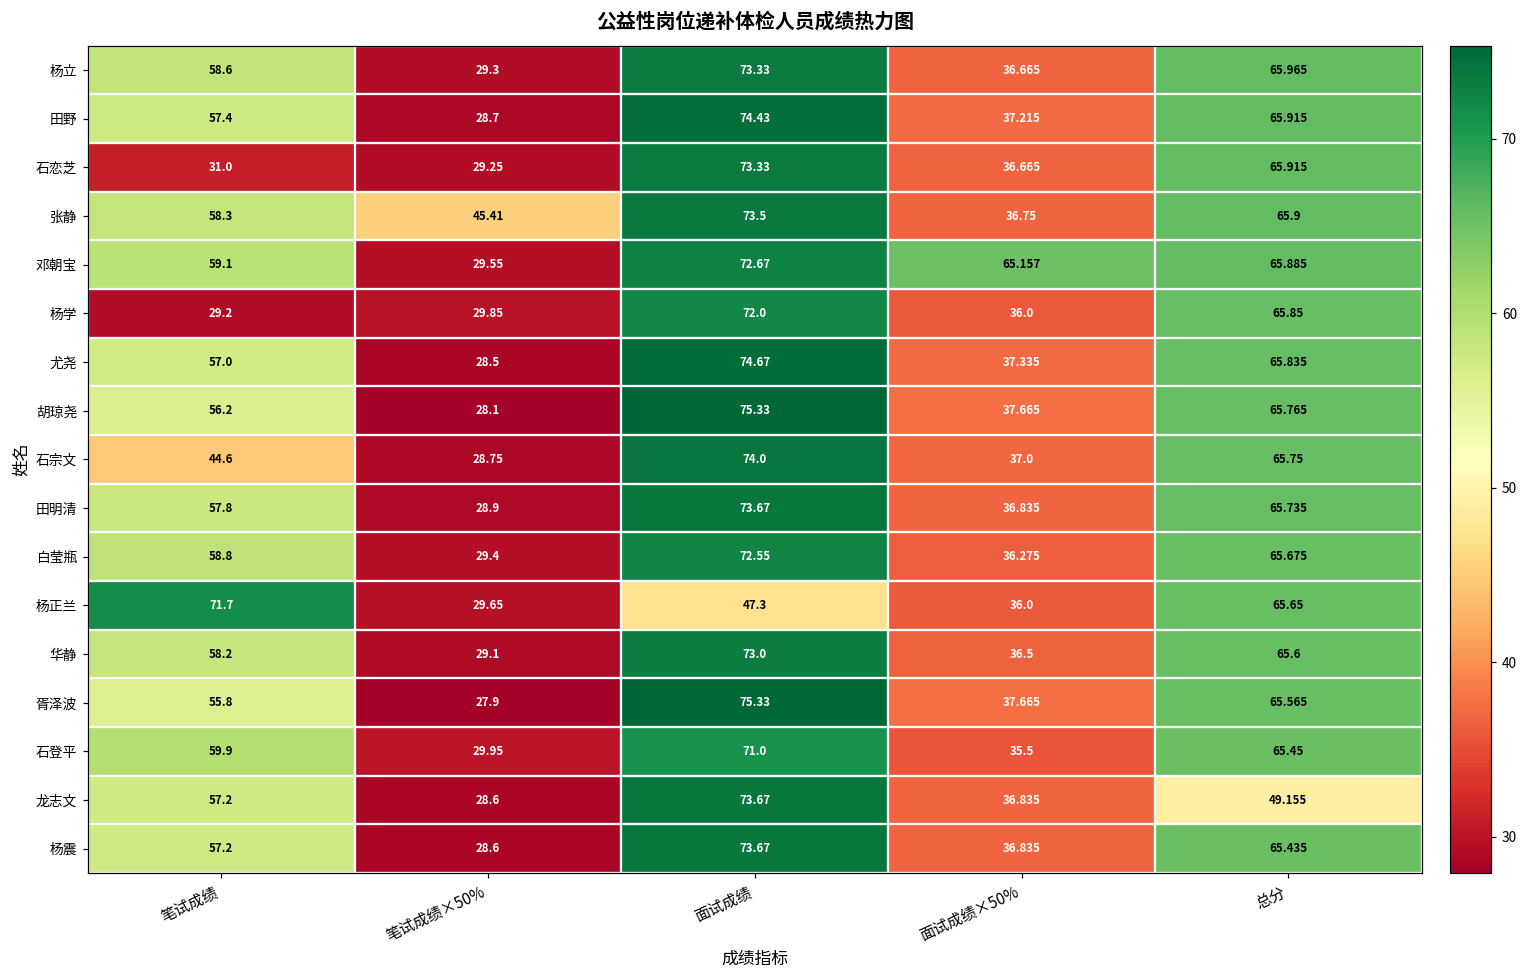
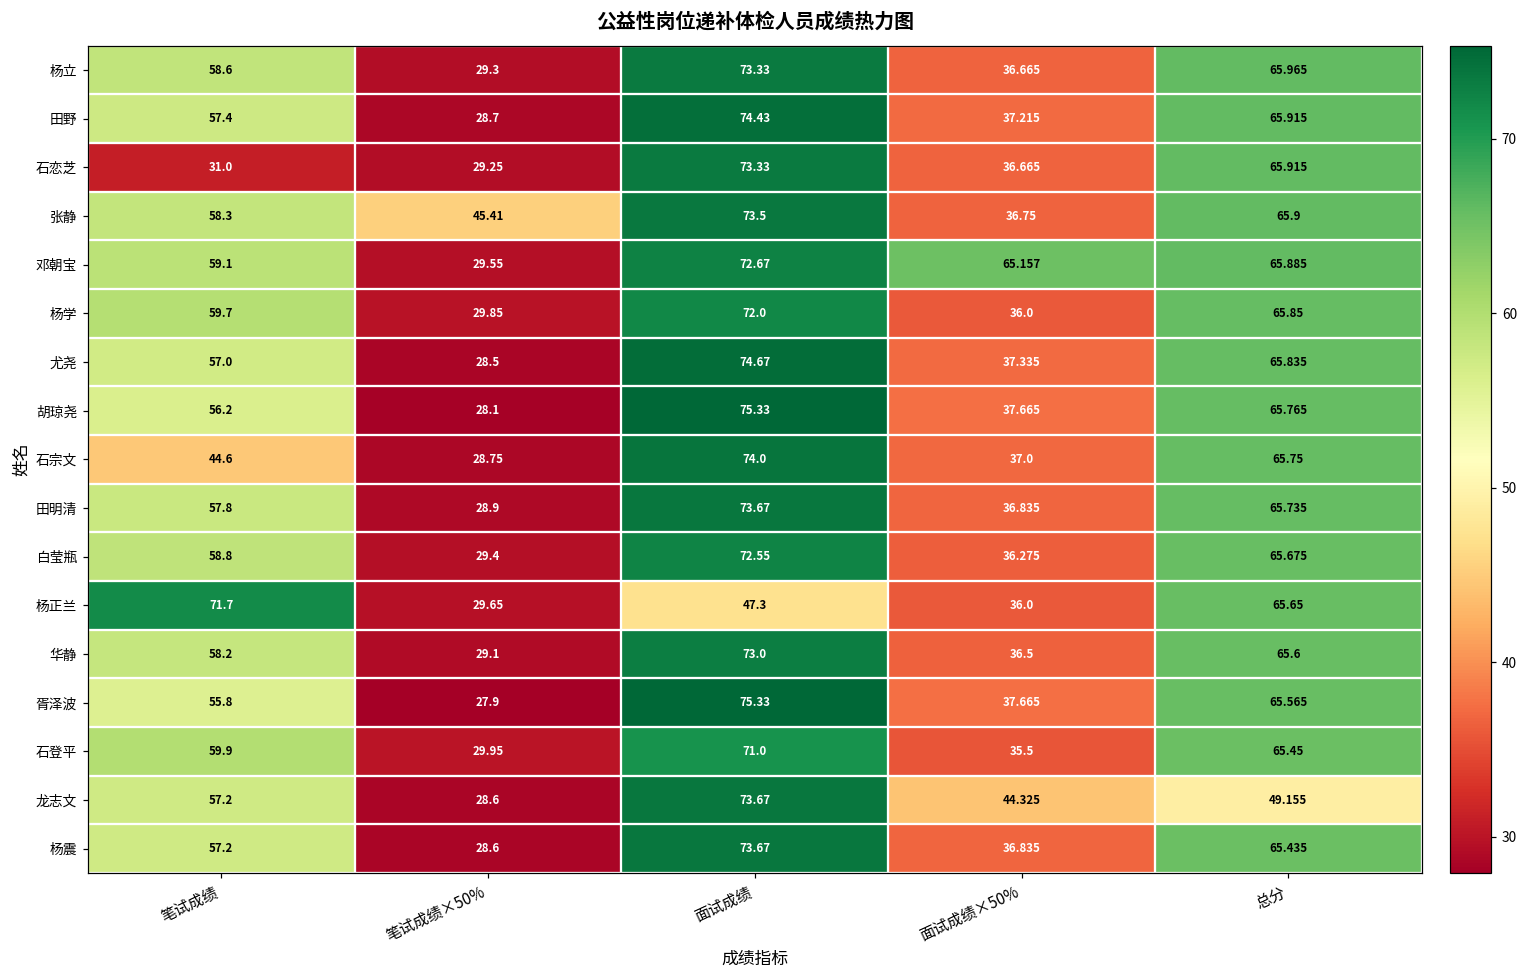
  {
    "杨立": {
      "笔试成绩": 58.6,
      "笔试成绩×50%": 29.3,
      "面试成绩": 73.33,
      "面试成绩×50%": 36.665,
      "总分": 65.965
    },
    "田野": {
      "笔试成绩": 57.4,
      "笔试成绩×50%": 28.7,
      "面试成绩": 74.43,
      "面试成绩×50%": 37.215,
      "总分": 65.915
    },
    "石恋芝": {
      "笔试成绩": 31.0,
      "笔试成绩×50%": 29.25,
      "面试成绩": 73.33,
      "面试成绩×50%": 36.665,
      "总分": 65.915
    },
    "张静": {
      "笔试成绩": 58.3,
      "笔试成绩×50%": 45.41,
      "面试成绩": 73.5,
      "面试成绩×50%": 36.75,
      "总分": 65.9
    },
    "邓朝宝": {
      "笔试成绩": 59.1,
      "笔试成绩×50%": 29.55,
      "面试成绩": 72.67,
      "面试成绩×50%": 65.157,
      "总分": 65.885
    },
    "杨学": {
-     "笔试成绩": 29.2,
+     "笔试成绩": 59.7,
      "笔试成绩×50%": 29.85,
      "面试成绩": 72.0,
      "面试成绩×50%": 36.0,
      "总分": 65.85
    },
    "尤尧": {
      "笔试成绩": 57.0,
      "笔试成绩×50%": 28.5,
      "面试成绩": 74.67,
      "面试成绩×50%": 37.335,
      "总分": 65.835
    },
    "胡琼尧": {
      "笔试成绩": 56.2,
      "笔试成绩×50%": 28.1,
      "面试成绩": 75.33,
      "面试成绩×50%": 37.665,
      "总分": 65.765
    },
    "石宗文": {
      "笔试成绩": 44.6,
      "笔试成绩×50%": 28.75,
      "面试成绩": 74.0,
      "面试成绩×50%": 37.0,
      "总分": 65.75
    },
    "田明清": {
      "笔试成绩": 57.8,
      "笔试成绩×50%": 28.9,
      "面试成绩": 73.67,
      "面试成绩×50%": 36.835,
      "总分": 65.735
    },
    "白莹瓶": {
      "笔试成绩": 58.8,
      "笔试成绩×50%": 29.4,
      "面试成绩": 72.55,
      "面试成绩×50%": 36.275,
      "总分": 65.675
    },
    "杨正兰": {
      "笔试成绩": 71.7,
      "笔试成绩×50%": 29.65,
      "面试成绩": 47.3,
      "面试成绩×50%": 36.0,
      "总分": 65.65
    },
    "华静": {
      "笔试成绩": 58.2,
      "笔试成绩×50%": 29.1,
      "面试成绩": 73.0,
      "面试成绩×50%": 36.5,
      "总分": 65.6
    },
    "胥泽波": {
      "笔试成绩": 55.8,
      "笔试成绩×50%": 27.9,
      "面试成绩": 75.33,
      "面试成绩×50%": 37.665,
      "总分": 65.565
    },
    "石登平": {
      "笔试成绩": 59.9,
      "笔试成绩×50%": 29.95,
      "面试成绩": 71.0,
      "面试成绩×50%": 35.5,
      "总分": 65.45
    },
    "龙志文": {
      "笔试成绩": 57.2,
      "笔试成绩×50%": 28.6,
      "面试成绩": 73.67,
-     "面试成绩×50%": 36.835,
+     "面试成绩×50%": 44.325,
      "总分": 49.155
    },
    "杨震": {
      "笔试成绩": 57.2,
      "笔试成绩×50%": 28.6,
      "面试成绩": 73.67,
      "面试成绩×50%": 36.835,
      "总分": 65.435
    }
  }
